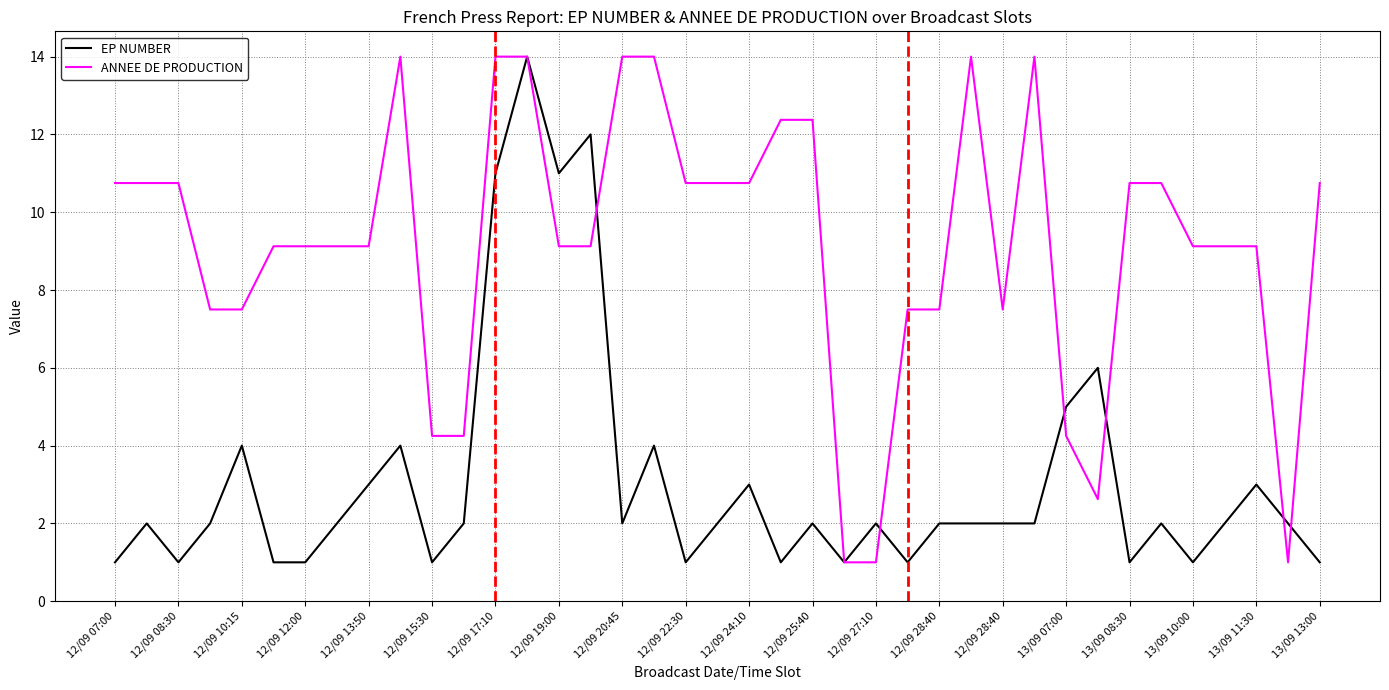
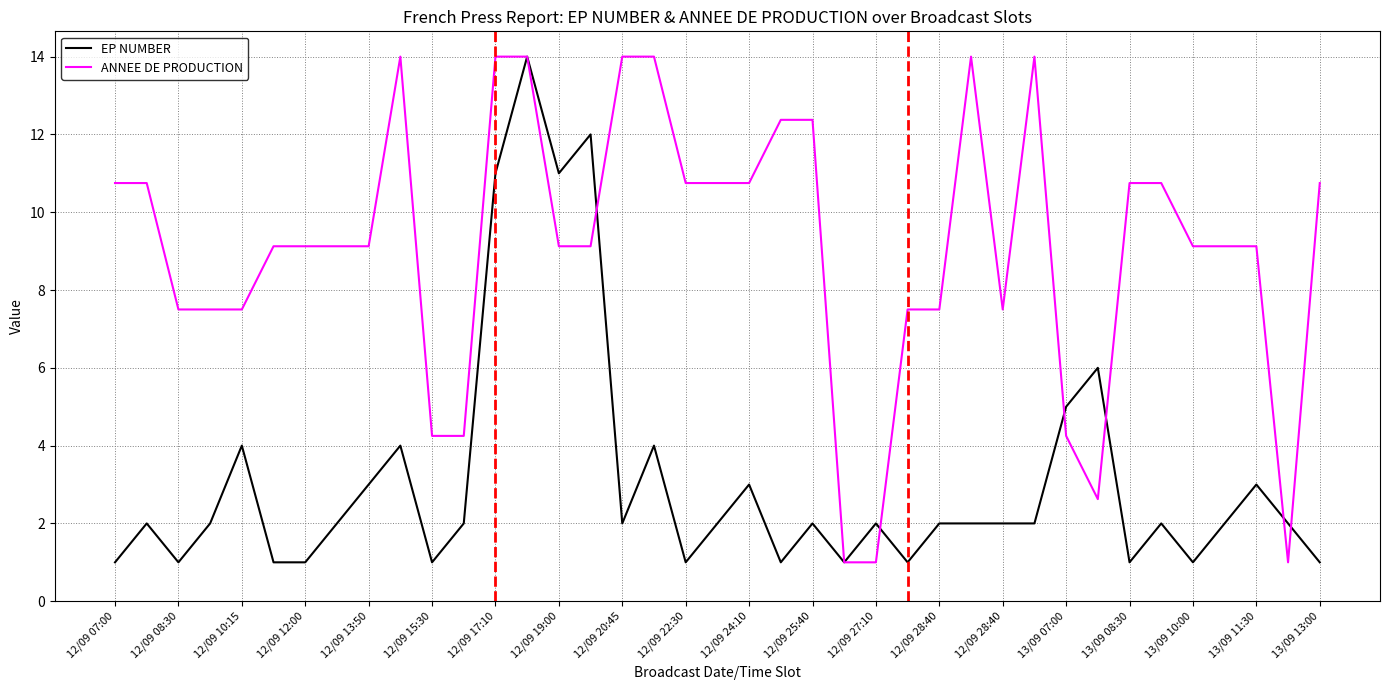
  {
    "EP NUMBER": {
      "12/09 07:00": 1.0,
      "12/09 08:30": 1.0,
      "12/09 10:15": 4.0,
      "12/09 12:00": 1.0,
      "12/09 13:50": 3.0,
      "12/09 15:30": 1.0,
      "12/09 17:10": 11.0,
      "12/09 19:00": 11.0,
      "12/09 20:45": 2.0,
      "12/09 22:30": 1.0,
      "12/09 24:10": 3.0,
      "12/09 25:40": 2.0,
      "12/09 27:10": 2.0,
      "13/09 07:00": 5.0,
      "13/09 08:30": 1.0,
      "13/09 10:00": 1.0,
      "13/09 11:30": 3.0,
      "13/09 13:00": 1.0
    },
    "ANNEE DE PRODUCTION": {
      "12/09 07:00": 10.8,
-     "12/09 08:30": 10.8,
+     "12/09 08:30": 7.5,
      "12/09 10:15": 7.5,
      "12/09 12:00": 9.1,
      "12/09 13:50": 9.1,
      "12/09 15:30": 4.3,
      "12/09 17:10": 14.0,
      "12/09 19:00": 9.1,
      "12/09 20:45": 14.0,
      "12/09 22:30": 10.8,
      "12/09 24:10": 10.8,
      "12/09 25:40": 12.4,
      "12/09 27:10": 1.0,
      "13/09 07:00": 4.3,
      "13/09 08:30": 10.8,
      "13/09 10:00": 9.1,
      "13/09 11:30": 9.1,
      "13/09 13:00": 10.8
    }
  }
